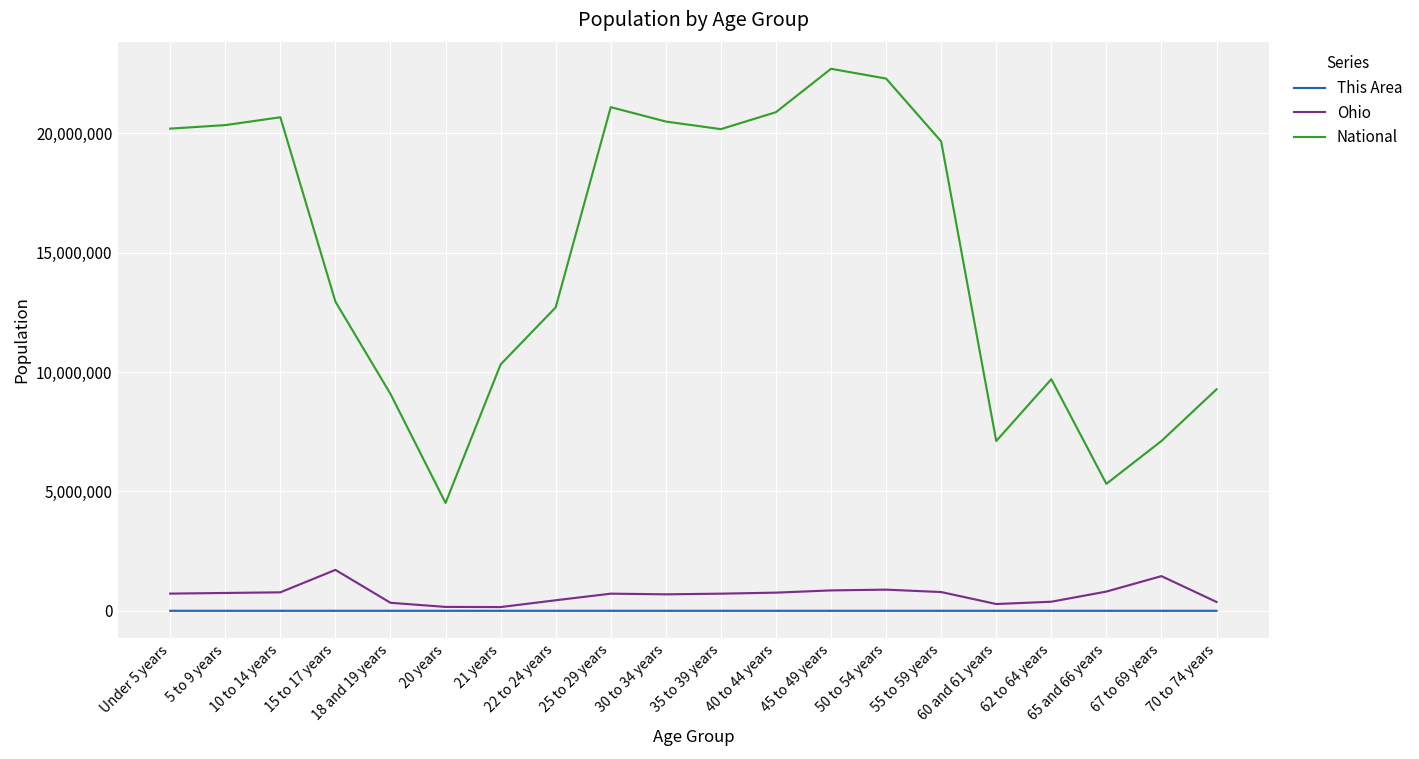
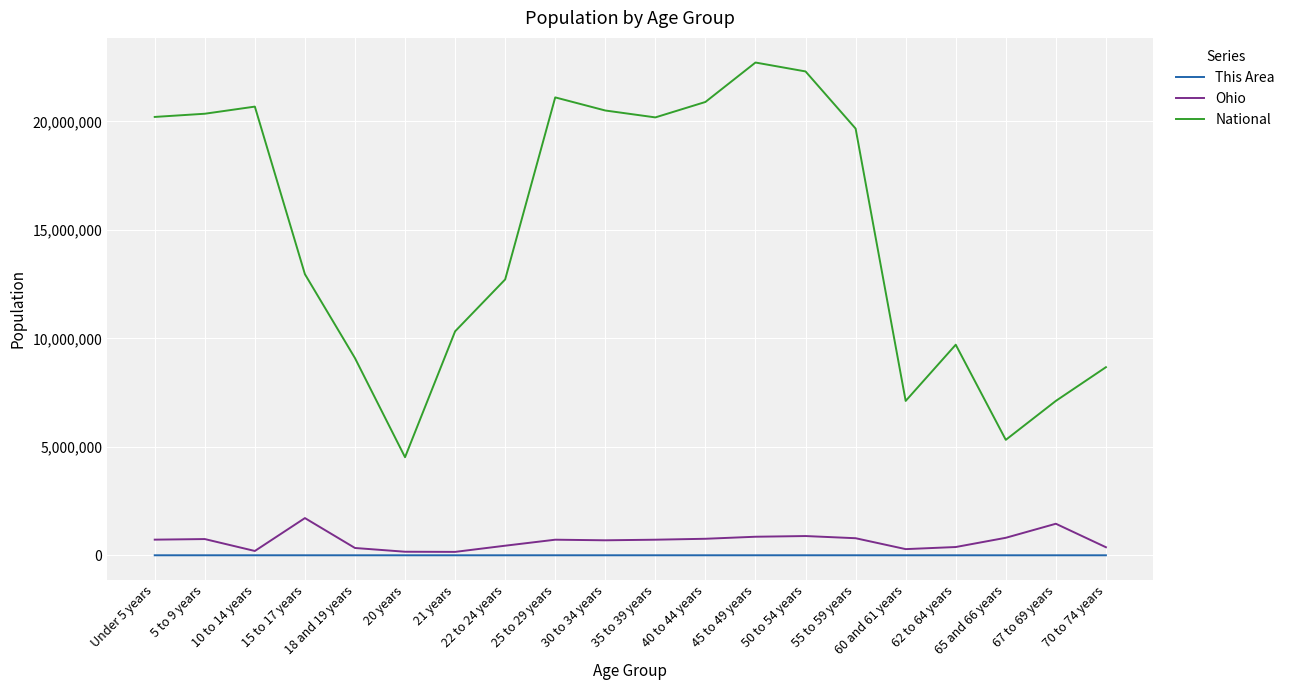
  {
    "This Area": {
      "Under 5 years": "0",
      "5 to 9 years": "0",
      "10 to 14 years": "0",
      "15 to 17 years": "0",
      "18 and 19 years": "0",
      "20 years": "0",
      "21 years": "0",
      "22 to 24 years": "0",
      "25 to 29 years": "0",
      "30 to 34 years": "0",
      "35 to 39 years": "0",
      "40 to 44 years": "0",
      "45 to 49 years": "0",
      "50 to 54 years": "0",
      "55 to 59 years": "0",
      "60 and 61 years": "0",
      "62 to 64 years": "0",
      "65 and 66 years": "0",
      "67 to 69 years": "0",
      "70 to 74 years": "0"
    },
    "Ohio": {
      "Under 5 years": "700,000",
      "5 to 9 years": "700,000",
-     "10 to 14 years": "800,000",
+     "10 to 14 years": "200,000",
      "15 to 17 years": "1,700,000",
      "18 and 19 years": "300,000",
      "20 years": "200,000",
      "21 years": "200,000",
      "22 to 24 years": "400,000",
      "25 to 29 years": "700,000",
      "30 to 34 years": "700,000",
      "35 to 39 years": "700,000",
      "40 to 44 years": "800,000",
      "45 to 49 years": "900,000",
      "50 to 54 years": "900,000",
      "55 to 59 years": "800,000",
      "60 and 61 years": "300,000",
      "62 to 64 years": "400,000",
      "65 and 66 years": "800,000",
      "67 to 69 years": "1,500,000",
      "70 to 74 years": "400,000"
    },
    "National": {
      "Under 5 years": "20,200,000",
      "5 to 9 years": "20,300,000",
      "10 to 14 years": "20,700,000",
      "15 to 17 years": "13,000,000",
      "18 and 19 years": "9,100,000",
      "20 years": "4,500,000",
      "21 years": "10,300,000",
      "22 to 24 years": "12,700,000",
      "25 to 29 years": "21,100,000",
      "30 to 34 years": "20,500,000",
      "35 to 39 years": "20,200,000",
      "40 to 44 years": "20,900,000",
      "45 to 49 years": "22,700,000",
      "50 to 54 years": "22,300,000",
      "55 to 59 years": "19,700,000",
      "60 and 61 years": "7,100,000",
      "62 to 64 years": "9,700,000",
      "65 and 66 years": "5,300,000",
      "67 to 69 years": "7,100,000",
-     "70 to 74 years": "9,300,000"
+     "70 to 74 years": "8,700,000"
    }
  }
